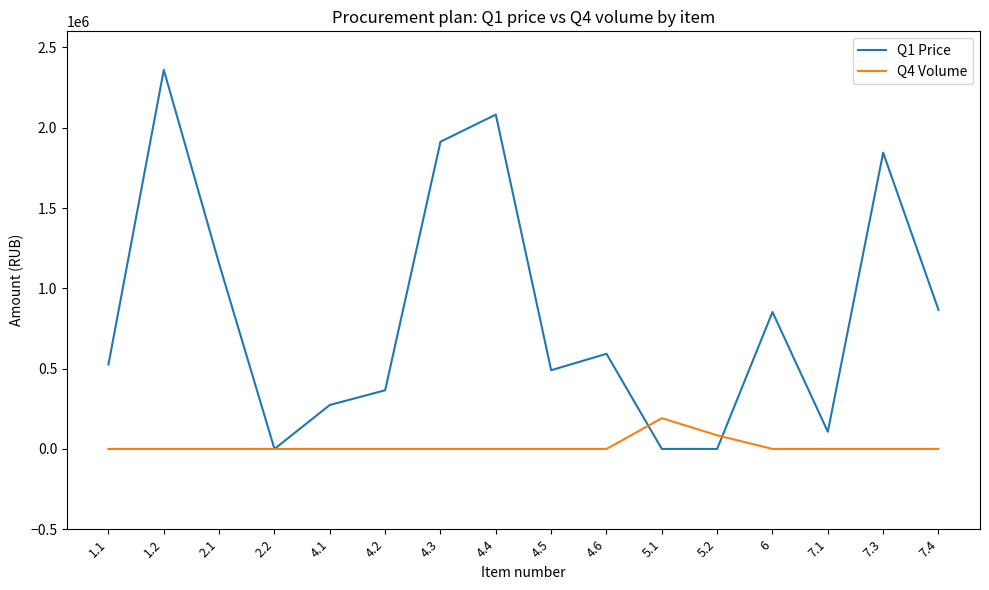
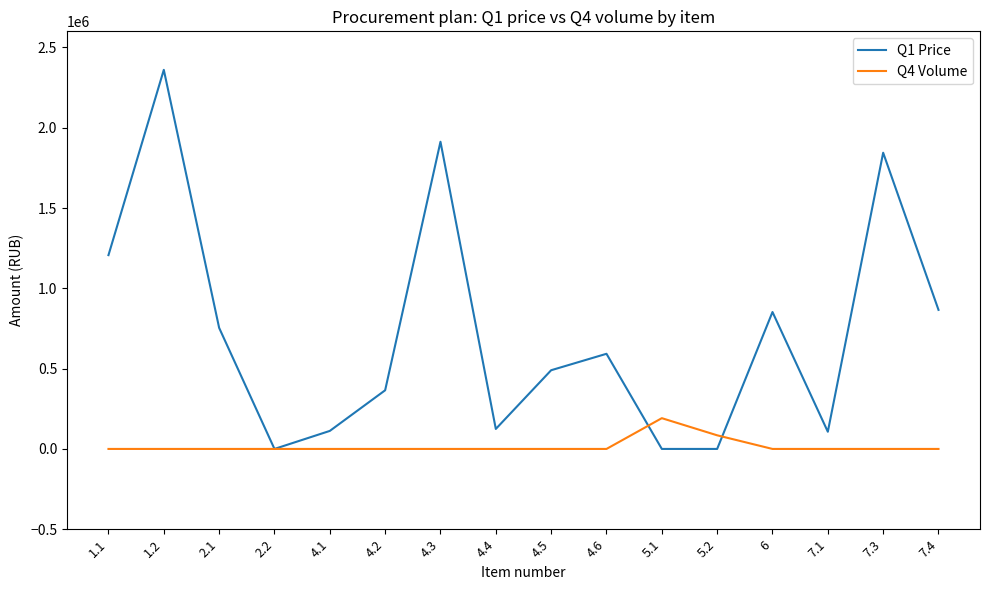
  {
    "Q1 Price": {
-     "1.1": 530000,
+     "1.1": 1210000,
      "1.2": 2360000,
-     "2.1": 1150000,
-     "4.1": 270000,
+     "2.1": 750000,
+     "4.1": 110000,
      "4.2": 370000,
      "4.3": 1910000,
-     "4.4": 2080000,
+     "4.4": 120000,
      "4.5": 490000,
      "4.6": 590000,
      "5.1": 0,
      "5.2": 0,
      "6": 850000,
      "7.1": 110000,
      "7.3": 1840000,
      "7.4": 870000
    },
    "Q4 Volume": {
      "1.1": 0,
      "1.2": 0,
      "2.1": 0,
      "4.1": 0,
      "4.2": 0,
      "4.3": 0,
      "4.4": 0,
      "4.5": 0,
      "4.6": 0,
      "5.1": 190000,
      "5.2": 80000,
      "6": 0,
      "7.1": 0,
      "7.3": 0,
      "7.4": 0
    }
  }
